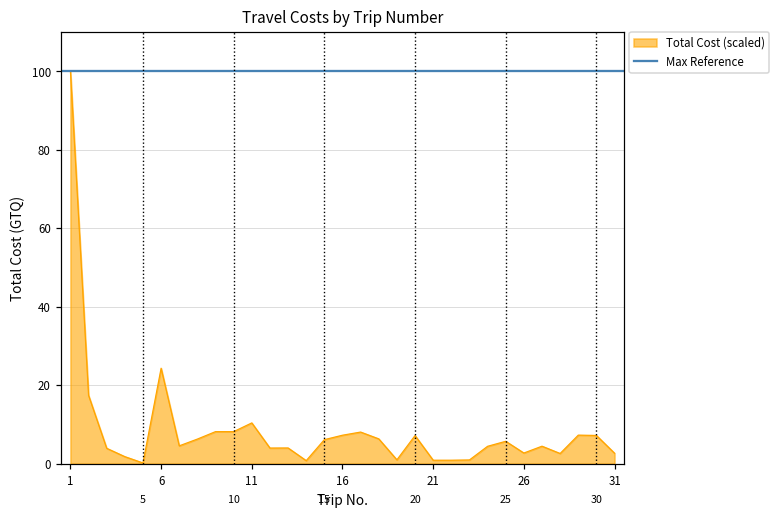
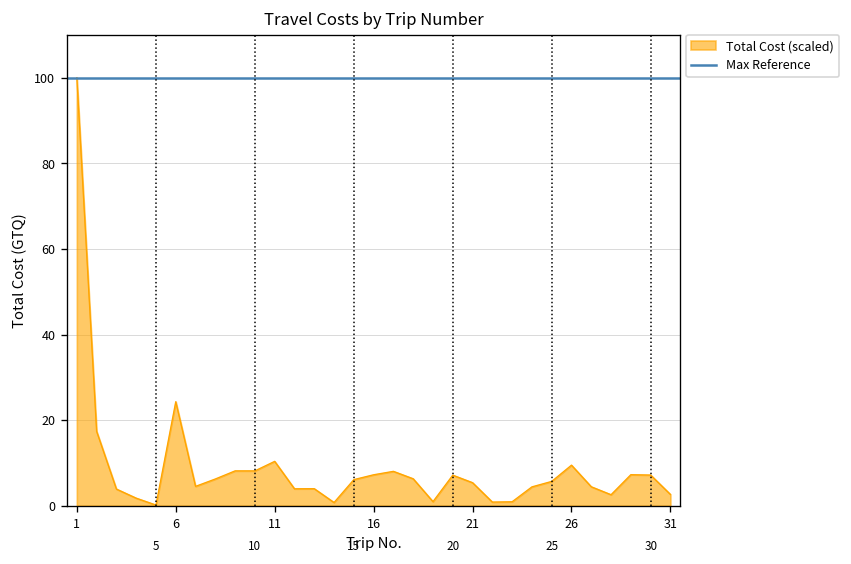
  {
    "1": 100,
    "6": 24,
    "11": 10,
    "16": 7,
-   "21": 1,
-   "26": 3,
+   "21": 5,
+   "26": 9,
    "31": 3
  }
